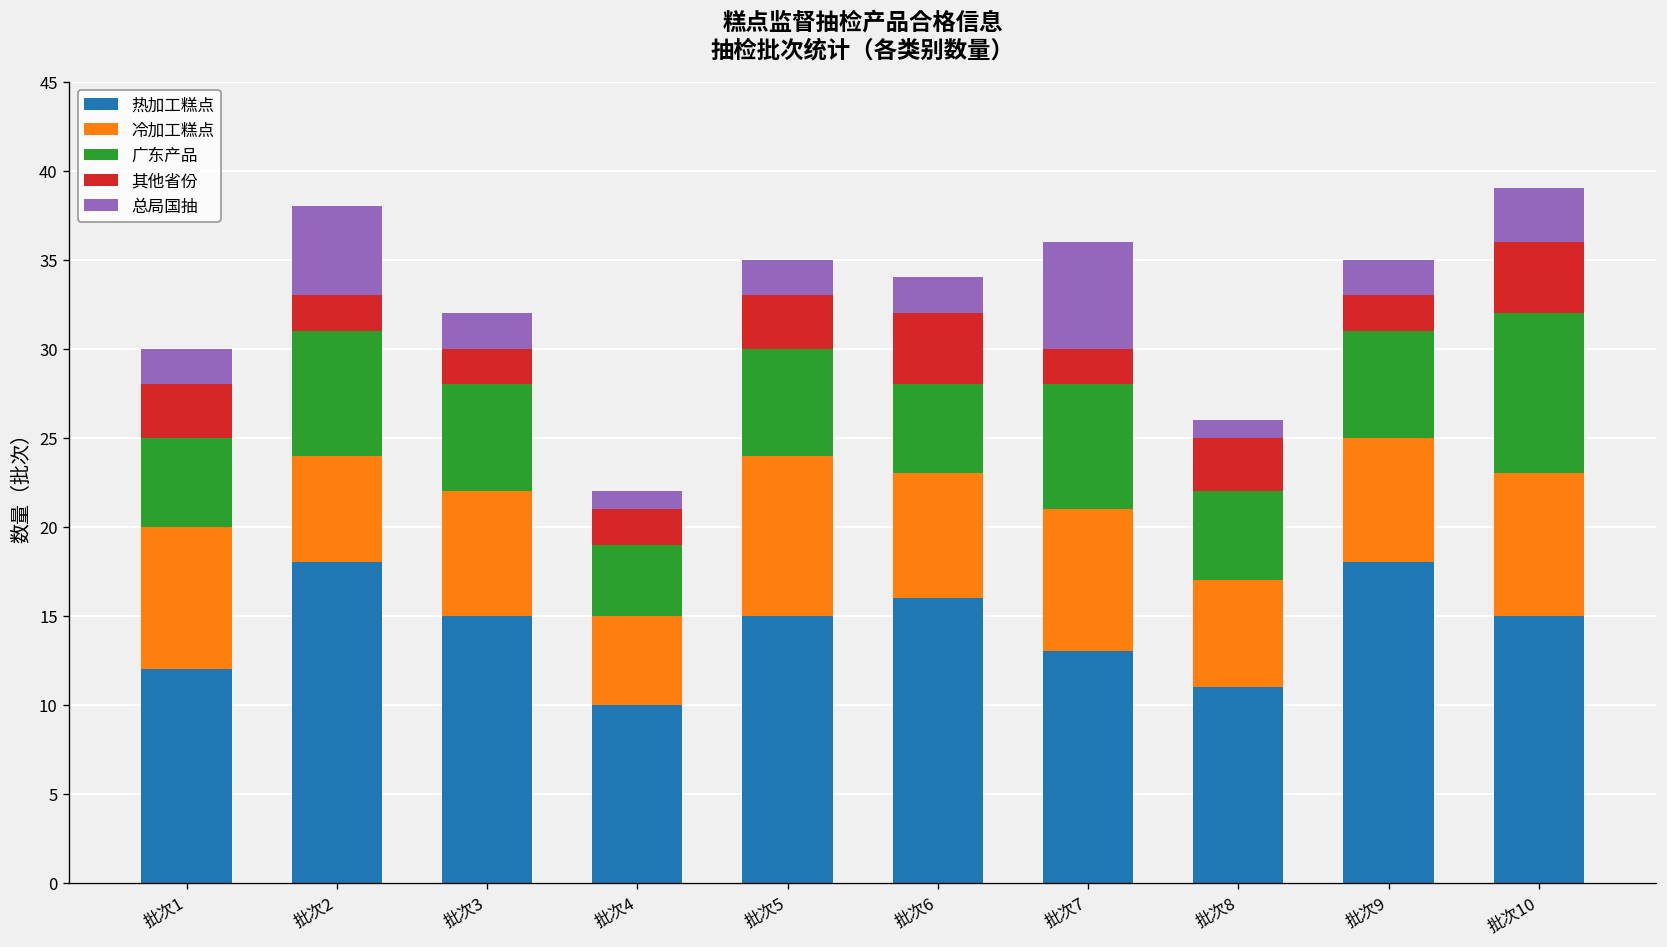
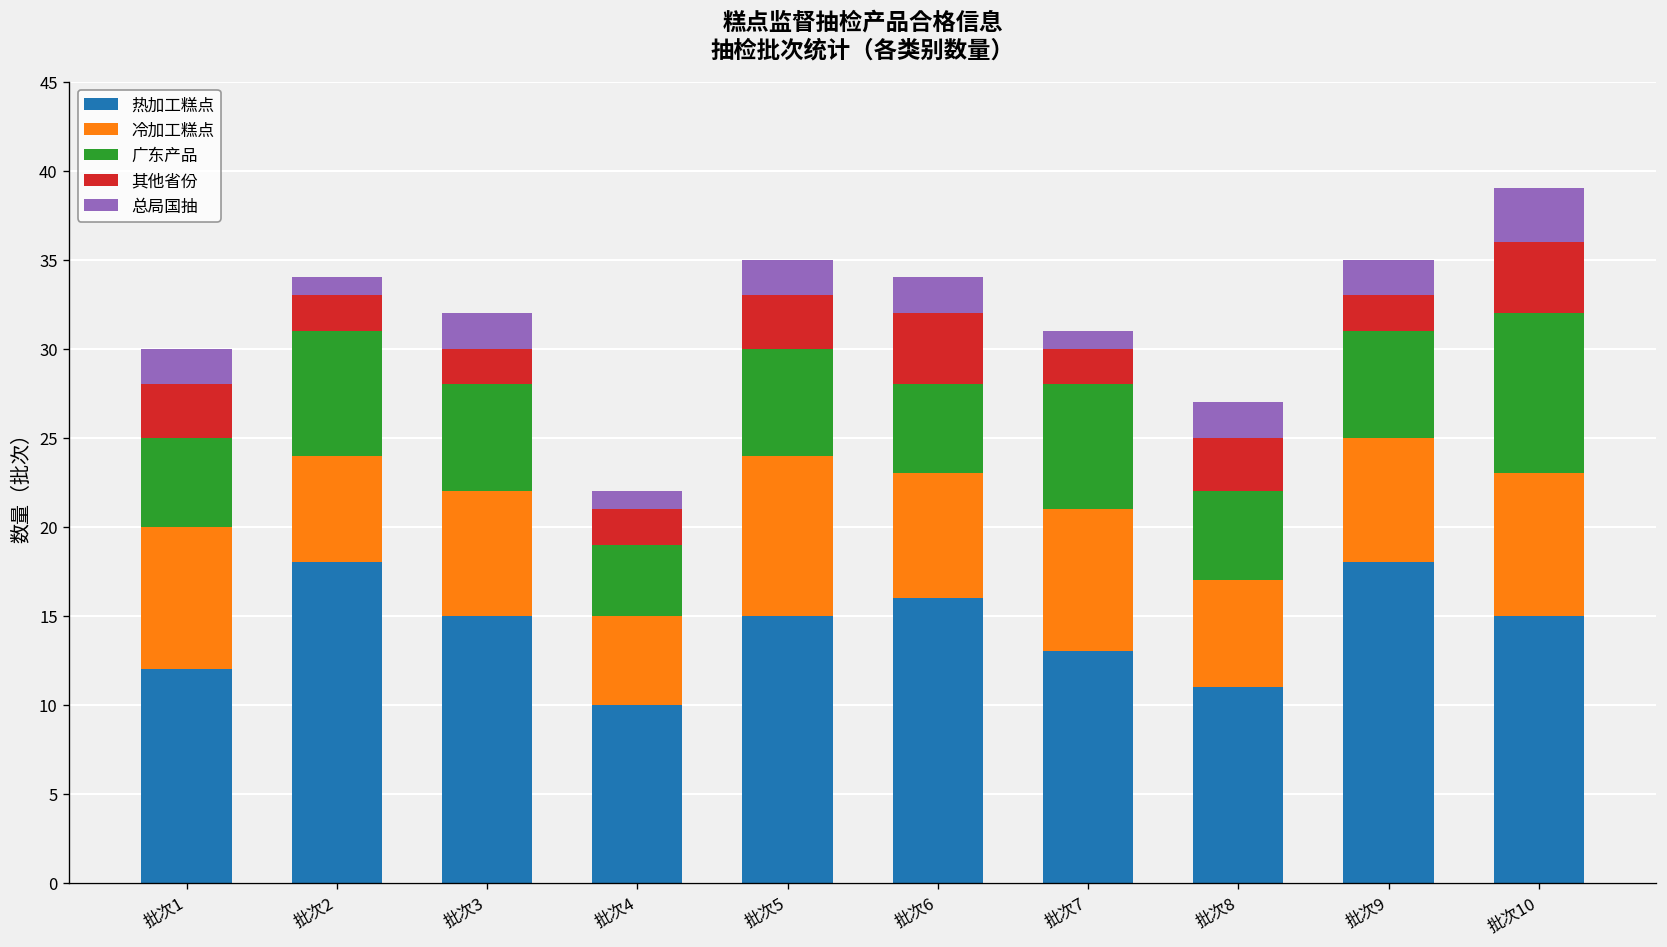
  {
    "热加工糕点": {
      "批次1": 12,
      "批次2": 18,
      "批次3": 15,
      "批次4": 10,
      "批次5": 15,
      "批次6": 16,
      "批次7": 13,
      "批次8": 11,
      "批次9": 18,
      "批次10": 15
    },
    "冷加工糕点": {
      "批次1": 8,
      "批次2": 6,
      "批次3": 7,
      "批次4": 5,
      "批次5": 9,
      "批次6": 7,
      "批次7": 8,
      "批次8": 6,
      "批次9": 7,
      "批次10": 8
    },
    "广东产品": {
      "批次1": 5,
      "批次2": 7,
      "批次3": 6,
      "批次4": 4,
      "批次5": 6,
      "批次6": 5,
      "批次7": 7,
      "批次8": 5,
      "批次9": 6,
      "批次10": 9
    },
    "其他省份": {
      "批次1": 3,
      "批次2": 2,
      "批次3": 2,
      "批次4": 2,
      "批次5": 3,
      "批次6": 4,
      "批次7": 2,
      "批次8": 3,
      "批次9": 2,
      "批次10": 4
    },
    "总局国抽": {
      "批次1": 2,
-     "批次2": 5,
+     "批次2": 1,
      "批次3": 2,
      "批次4": 1,
      "批次5": 2,
      "批次6": 2,
-     "批次7": 6,
-     "批次8": 1,
+     "批次7": 1,
+     "批次8": 2,
      "批次9": 2,
      "批次10": 3
    }
  }
